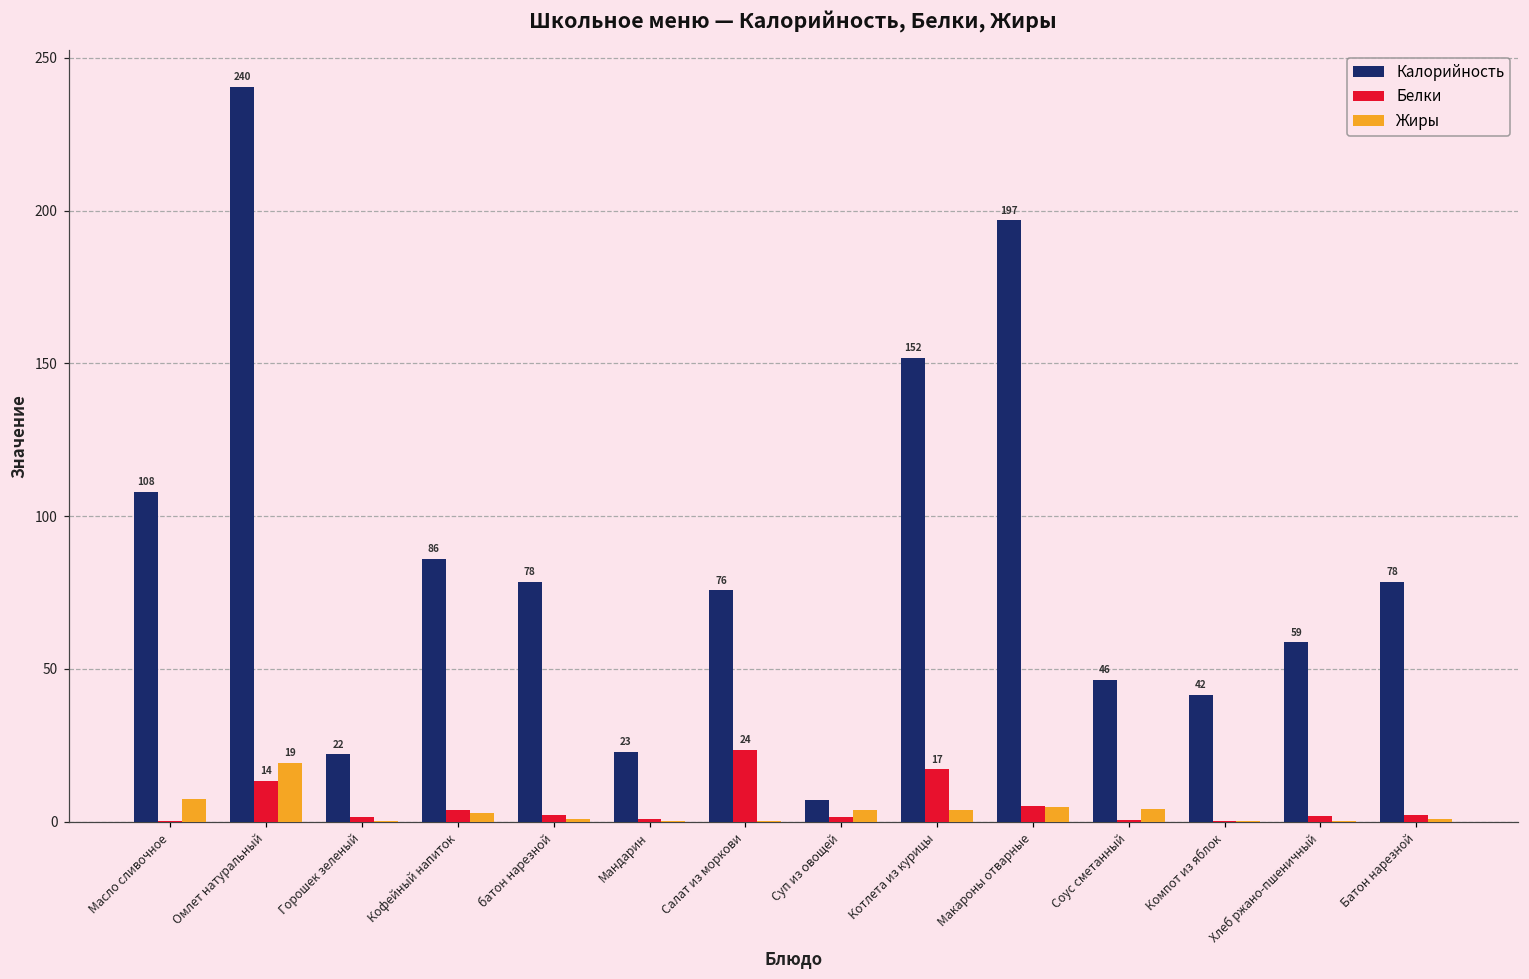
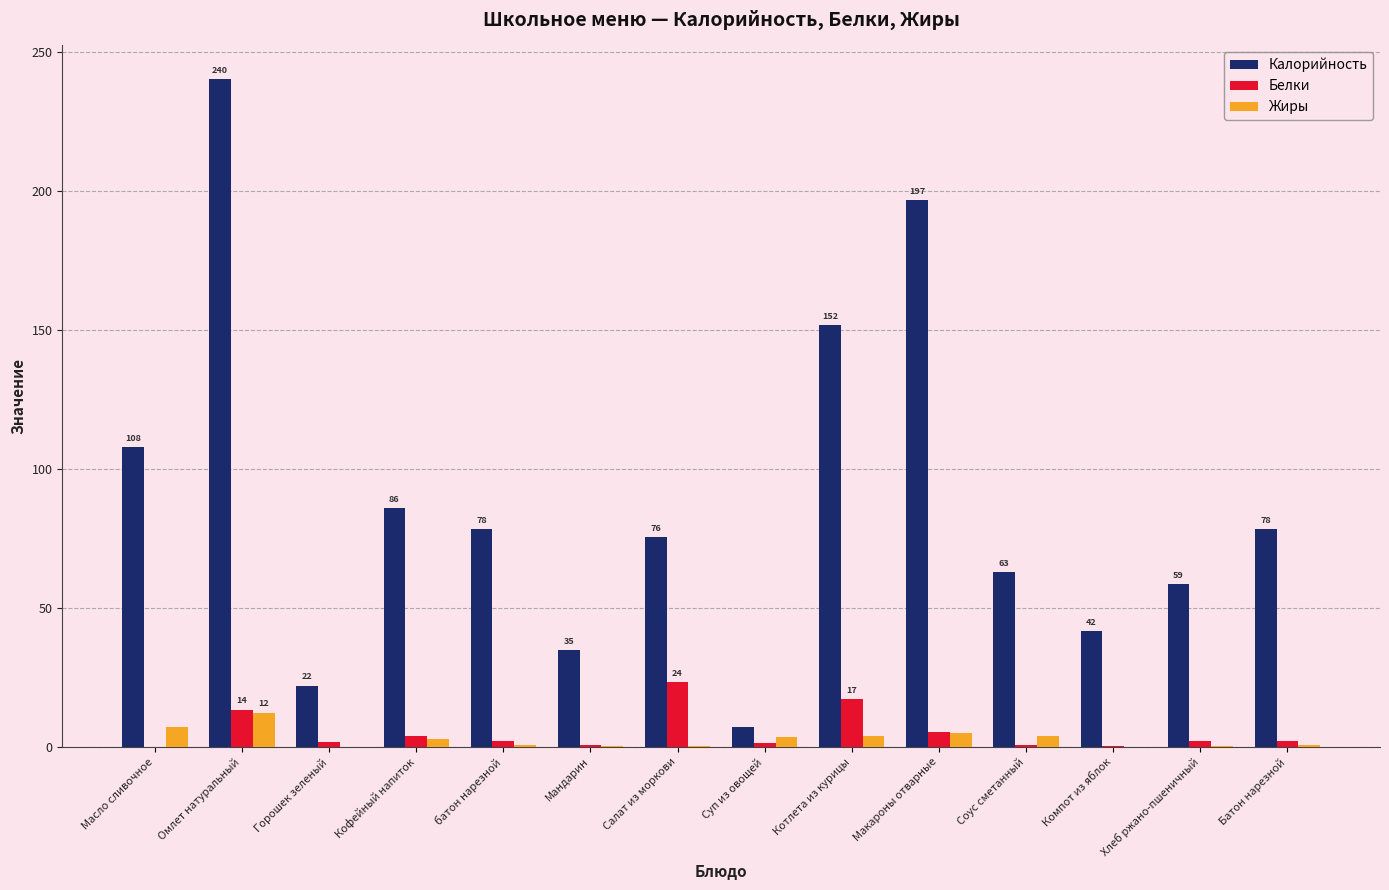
  {
    "Калорийность": {
      "Масло сливочное": 108,
      "Омлет натуральный": 240,
      "Горошек зеленый": 22,
      "Кофейный напиток": 86,
      "батон нарезной": 78,
-     "Мандарин": 23,
+     "Мандарин": 35,
      "Салат из моркови": 76,
      "Котлета из курицы": 152,
      "Макароны отварные": 197,
-     "Соус сметанный": 46,
+     "Соус сметанный": 63,
      "Компот из яблок": 42,
      "Хлеб ржано-пшеничный": 59,
      "Батон нарезной": 78
    },
    "Белки": {
      "Омлет натуральный": 14,
      "Салат из моркови": 24,
      "Котлета из курицы": 17
    },
    "Жиры": {
-     "Омлет натуральный": 19
+     "Омлет натуральный": 12
    }
  }
